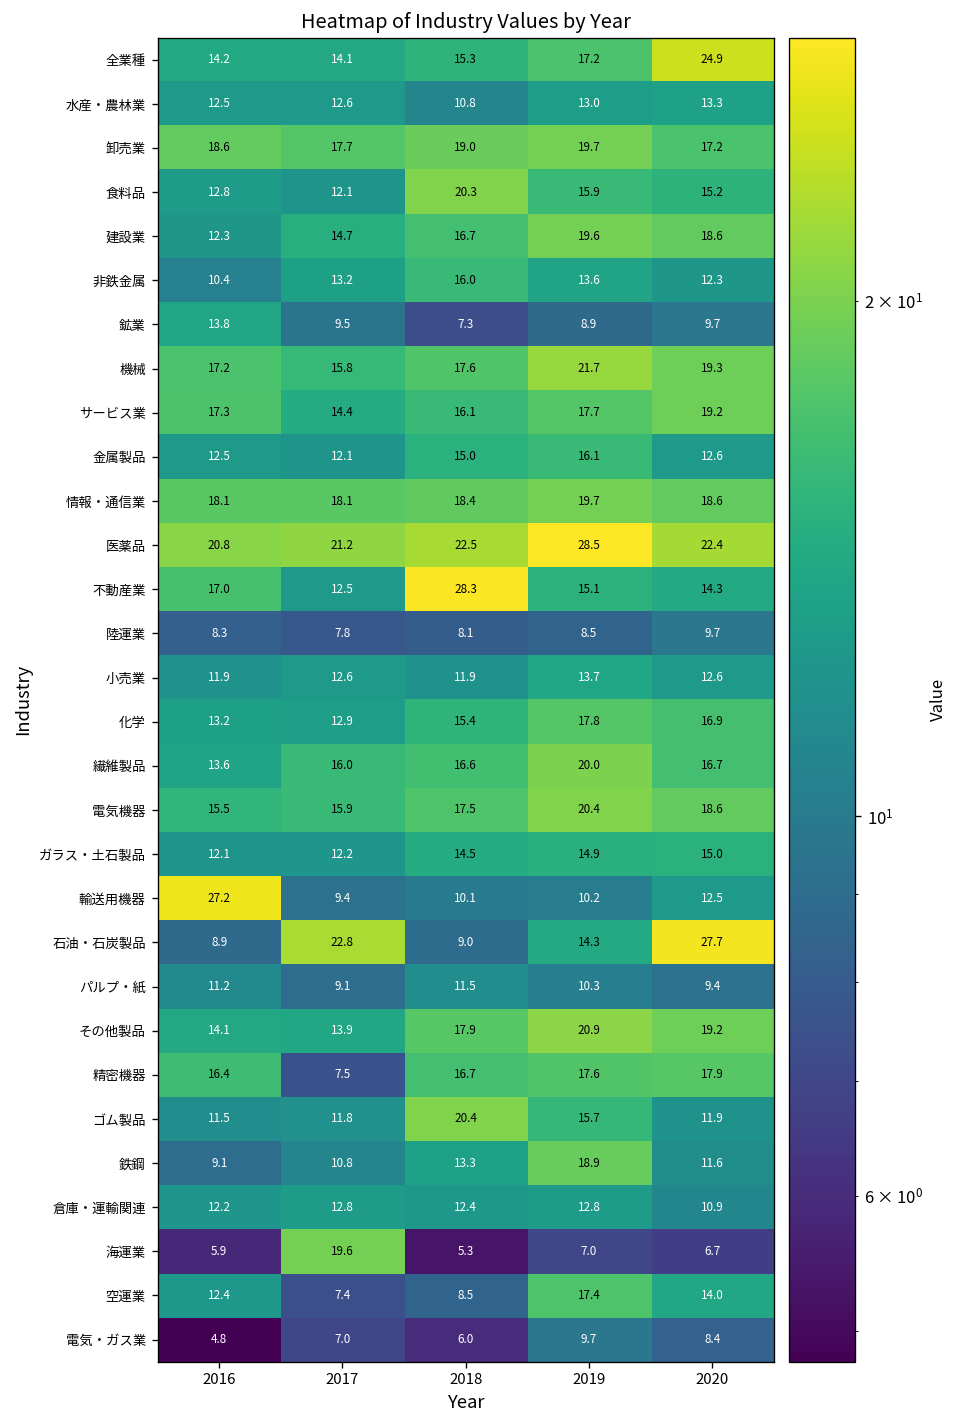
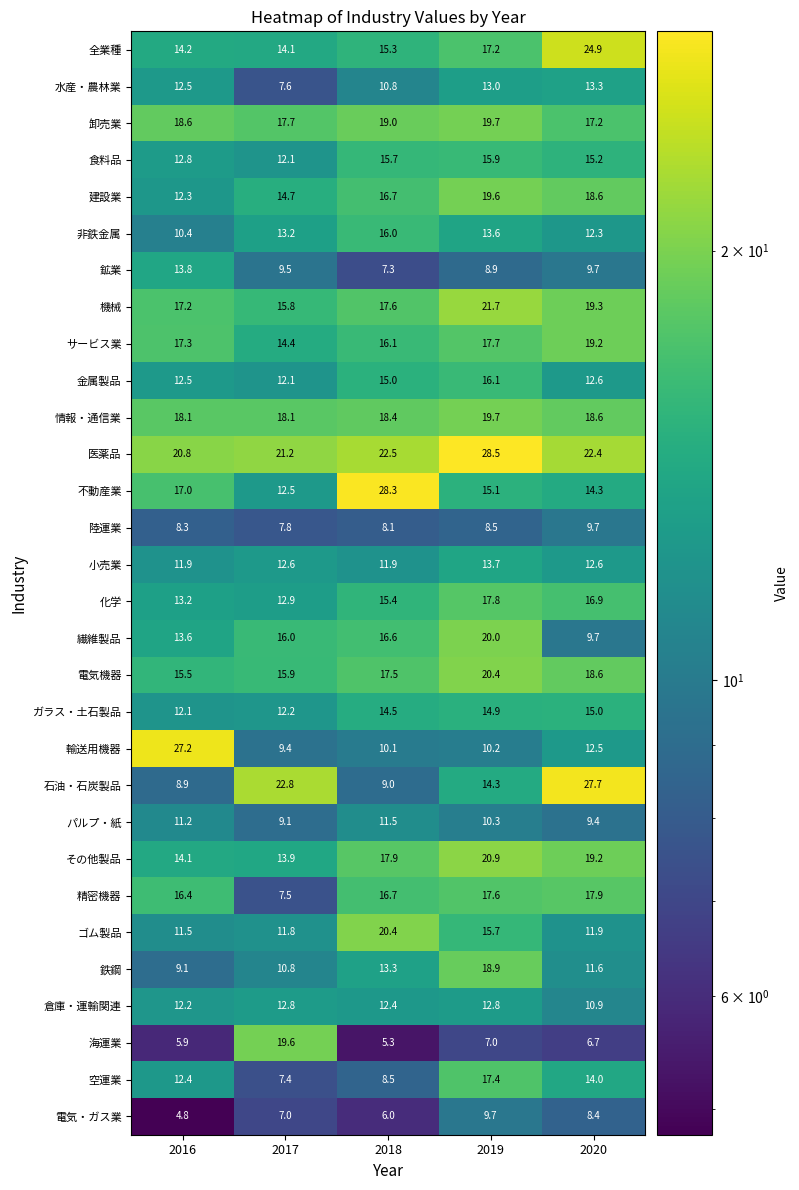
  {
    "全業種": {
      "2016": 14.2,
      "2017": 14.1,
      "2018": 15.3,
      "2019": 17.2,
      "2020": 24.9
    },
    "水産・農林業": {
      "2016": 12.5,
-     "2017": 12.6,
+     "2017": 7.6,
      "2018": 10.8,
      "2019": 13.0,
      "2020": 13.3
    },
    "卸売業": {
      "2016": 18.6,
      "2017": 17.7,
      "2018": 19.0,
      "2019": 19.7,
      "2020": 17.2
    },
    "食料品": {
      "2016": 12.8,
      "2017": 12.1,
-     "2018": 20.3,
+     "2018": 15.7,
      "2019": 15.9,
      "2020": 15.2
    },
    "建設業": {
      "2016": 12.3,
      "2017": 14.7,
      "2018": 16.7,
      "2019": 19.6,
      "2020": 18.6
    },
    "非鉄金属": {
      "2016": 10.4,
      "2017": 13.2,
      "2018": 16.0,
      "2019": 13.6,
      "2020": 12.3
    },
    "鉱業": {
      "2016": 13.8,
      "2017": 9.5,
      "2018": 7.3,
      "2019": 8.9,
      "2020": 9.7
    },
    "機械": {
      "2016": 17.2,
      "2017": 15.8,
      "2018": 17.6,
      "2019": 21.7,
      "2020": 19.3
    },
    "サービス業": {
      "2016": 17.3,
      "2017": 14.4,
      "2018": 16.1,
      "2019": 17.7,
      "2020": 19.2
    },
    "金属製品": {
      "2016": 12.5,
      "2017": 12.1,
      "2018": 15.0,
      "2019": 16.1,
      "2020": 12.6
    },
    "情報・通信業": {
      "2016": 18.1,
      "2017": 18.1,
      "2018": 18.4,
      "2019": 19.7,
      "2020": 18.6
    },
    "医薬品": {
      "2016": 20.8,
      "2017": 21.2,
      "2018": 22.5,
      "2019": 28.5,
      "2020": 22.4
    },
    "不動産業": {
      "2016": 17.0,
      "2017": 12.5,
      "2018": 28.3,
      "2019": 15.1,
      "2020": 14.3
    },
    "陸運業": {
      "2016": 8.3,
      "2017": 7.8,
      "2018": 8.1,
      "2019": 8.5,
      "2020": 9.7
    },
    "小売業": {
      "2016": 11.9,
      "2017": 12.6,
      "2018": 11.9,
      "2019": 13.7,
      "2020": 12.6
    },
    "化学": {
      "2016": 13.2,
      "2017": 12.9,
      "2018": 15.4,
      "2019": 17.8,
      "2020": 16.9
    },
    "繊維製品": {
      "2016": 13.6,
      "2017": 16.0,
      "2018": 16.6,
      "2019": 20.0,
-     "2020": 16.7
+     "2020": 9.7
    },
    "電気機器": {
      "2016": 15.5,
      "2017": 15.9,
      "2018": 17.5,
      "2019": 20.4,
      "2020": 18.6
    },
    "ガラス・土石製品": {
      "2016": 12.1,
      "2017": 12.2,
      "2018": 14.5,
      "2019": 14.9,
      "2020": 15.0
    },
    "輸送用機器": {
      "2016": 27.2,
      "2017": 9.4,
      "2018": 10.1,
      "2019": 10.2,
      "2020": 12.5
    },
    "石油・石炭製品": {
      "2016": 8.9,
      "2017": 22.8,
      "2018": 9.0,
      "2019": 14.3,
      "2020": 27.7
    },
    "パルプ・紙": {
      "2016": 11.2,
      "2017": 9.1,
      "2018": 11.5,
      "2019": 10.3,
      "2020": 9.4
    },
    "その他製品": {
      "2016": 14.1,
      "2017": 13.9,
      "2018": 17.9,
      "2019": 20.9,
      "2020": 19.2
    },
    "精密機器": {
      "2016": 16.4,
      "2017": 7.5,
      "2018": 16.7,
      "2019": 17.6,
      "2020": 17.9
    },
    "ゴム製品": {
      "2016": 11.5,
      "2017": 11.8,
      "2018": 20.4,
      "2019": 15.7,
      "2020": 11.9
    },
    "鉄鋼": {
      "2016": 9.1,
      "2017": 10.8,
      "2018": 13.3,
      "2019": 18.9,
      "2020": 11.6
    },
    "倉庫・運輸関連": {
      "2016": 12.2,
      "2017": 12.8,
      "2018": 12.4,
      "2019": 12.8,
      "2020": 10.9
    },
    "海運業": {
      "2016": 5.9,
      "2017": 19.6,
      "2018": 5.3,
      "2019": 7.0,
      "2020": 6.7
    },
    "空運業": {
      "2016": 12.4,
      "2017": 7.4,
      "2018": 8.5,
      "2019": 17.4,
      "2020": 14.0
    },
    "電気・ガス業": {
      "2016": 4.8,
      "2017": 7.0,
      "2018": 6.0,
      "2019": 9.7,
      "2020": 8.4
    }
  }
